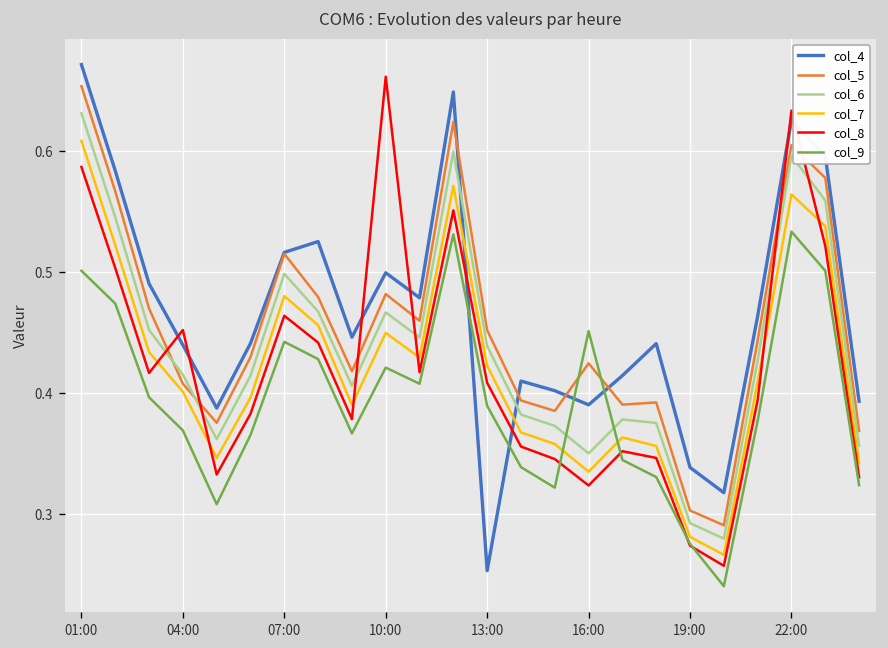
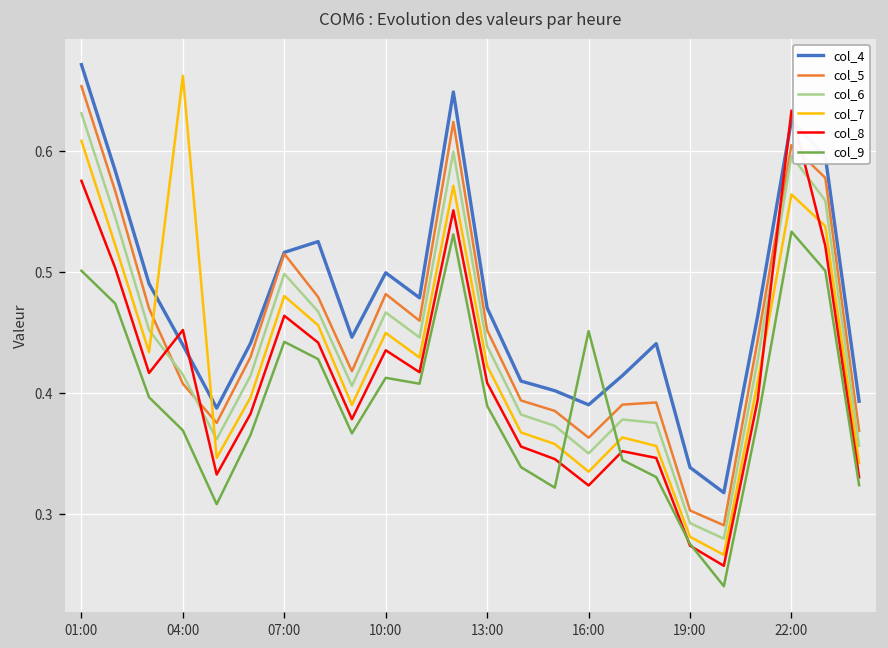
  {
    "col_4": {
      "01:00": 0.671,
      "04:00": 0.440,
      "10:00": 0.499,
-     "13:00": 0.253,
+     "13:00": 0.470,
      "16:00": 0.390,
      "19:00": 0.339,
      "22:00": 0.625
    },
    "col_5": {
      "01:00": 0.654,
      "04:00": 0.408,
      "10:00": 0.482,
      "13:00": 0.452,
-     "16:00": 0.425,
+     "16:00": 0.363,
      "19:00": 0.303,
      "22:00": 0.605
    },
    "col_6": {
      "01:00": 0.631,
      "04:00": 0.415,
      "07:00": 0.499,
      "10:00": 0.467,
      "13:00": 0.439,
      "16:00": 0.350,
      "19:00": 0.293,
      "22:00": 0.596
    },
    "col_7": {
      "01:00": 0.608,
-     "04:00": 0.401,
+     "04:00": 0.662,
      "07:00": 0.480,
      "10:00": 0.450,
      "13:00": 0.423,
      "16:00": 0.335,
      "19:00": 0.281,
      "22:00": 0.564
    },
    "col_8": {
-     "01:00": 0.587,
+     "01:00": 0.575,
      "04:00": 0.452,
      "07:00": 0.464,
-     "10:00": 0.661,
+     "10:00": 0.435,
      "13:00": 0.408,
      "16:00": 0.324,
      "22:00": 0.633
    },
    "col_9": {
      "01:00": 0.501,
      "04:00": 0.369,
      "07:00": 0.442,
-     "10:00": 0.421,
+     "10:00": 0.413,
      "13:00": 0.389,
      "16:00": 0.451,
      "22:00": 0.533
    }
  }
